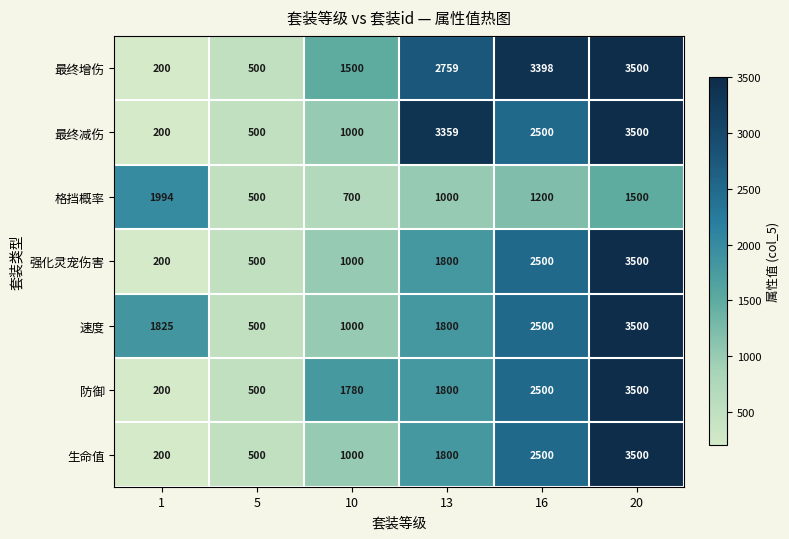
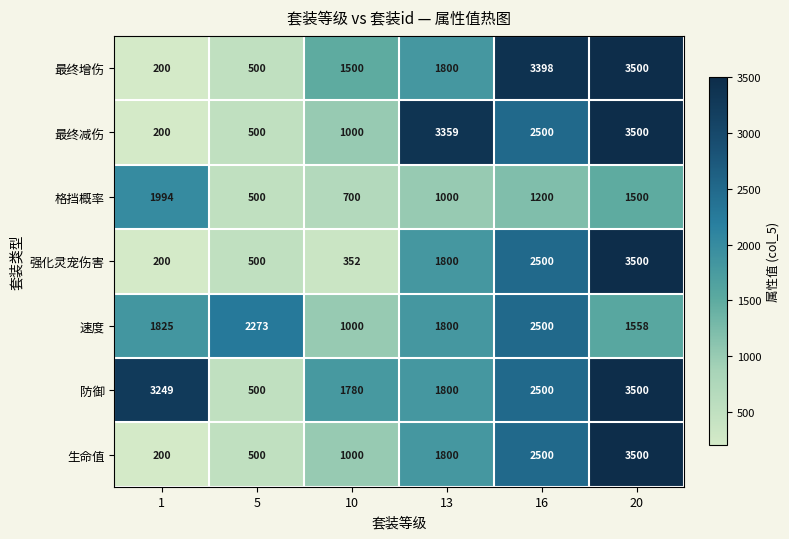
  {
    "最终增伤": {
      "1": 200,
      "5": 500,
      "10": 1500,
-     "13": 2759,
+     "13": 1800,
      "16": 3398,
      "20": 3500
    },
    "最终减伤": {
      "1": 200,
      "5": 500,
      "10": 1000,
      "13": 3359,
      "16": 2500,
      "20": 3500
    },
    "格挡概率": {
      "1": 1994,
      "5": 500,
      "10": 700,
      "13": 1000,
      "16": 1200,
      "20": 1500
    },
    "强化灵宠伤害": {
      "1": 200,
      "5": 500,
-     "10": 1000,
+     "10": 352,
      "13": 1800,
      "16": 2500,
      "20": 3500
    },
    "速度": {
      "1": 1825,
-     "5": 500,
+     "5": 2273,
      "10": 1000,
      "13": 1800,
      "16": 2500,
-     "20": 3500
+     "20": 1558
    },
    "防御": {
-     "1": 200,
+     "1": 3249,
      "5": 500,
      "10": 1780,
      "13": 1800,
      "16": 2500,
      "20": 3500
    },
    "生命值": {
      "1": 200,
      "5": 500,
      "10": 1000,
      "13": 1800,
      "16": 2500,
      "20": 3500
    }
  }
